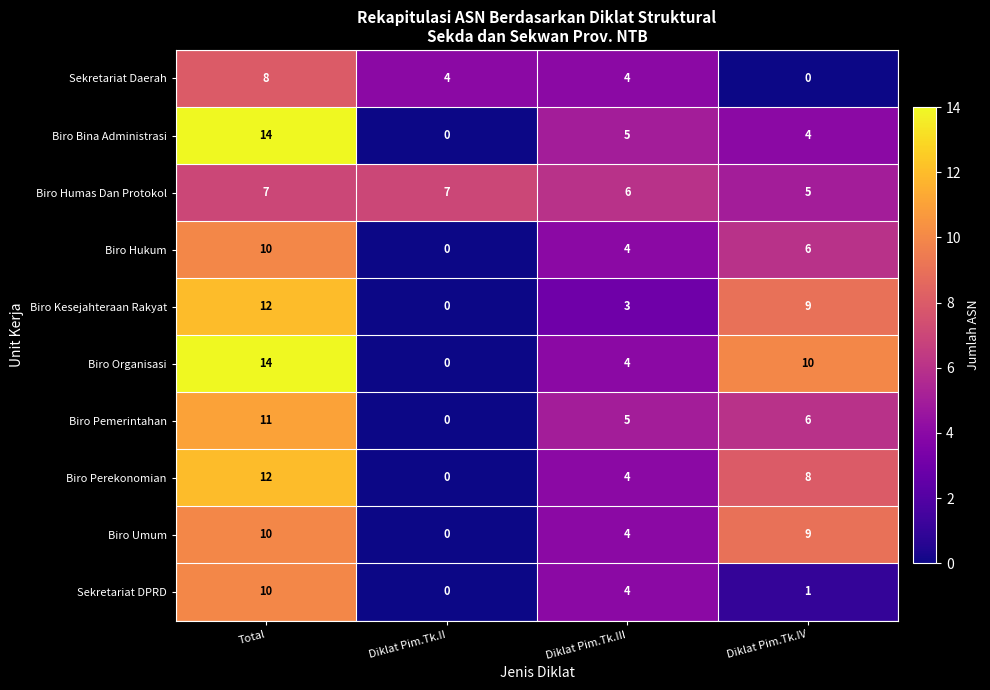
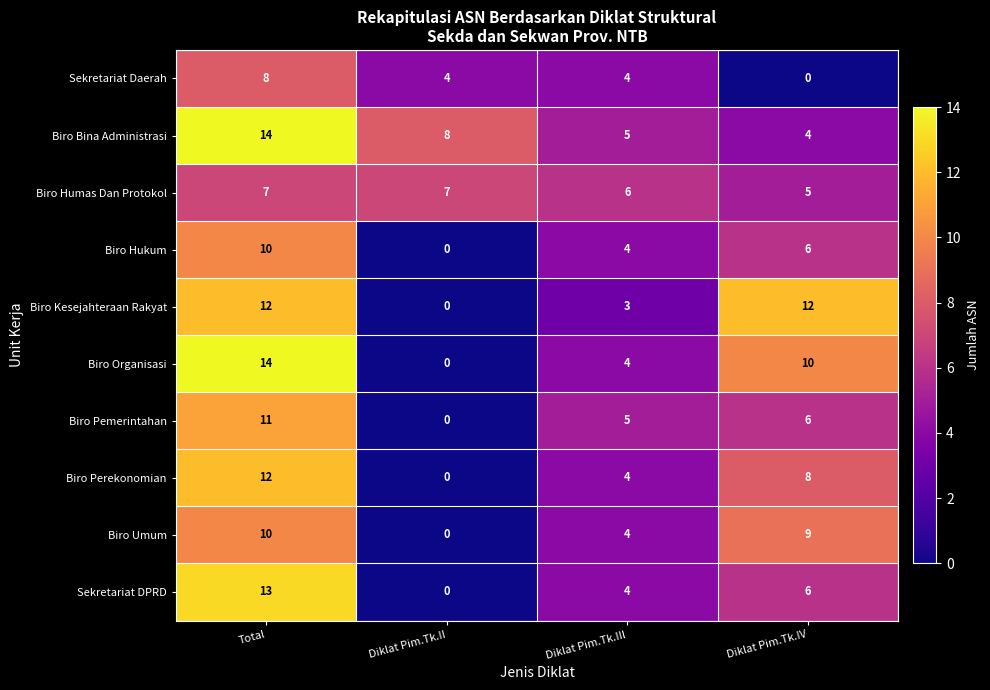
  {
    "Sekretariat Daerah": {
      "Total": 8,
      "Diklat Pim.Tk.II": 4,
      "Diklat Pim.Tk.III": 4,
      "Diklat Pim.Tk.IV": 0
    },
    "Biro Bina Administrasi": {
      "Total": 14,
-     "Diklat Pim.Tk.II": 0,
+     "Diklat Pim.Tk.II": 8,
      "Diklat Pim.Tk.III": 5,
      "Diklat Pim.Tk.IV": 4
    },
    "Biro Humas Dan Protokol": {
      "Total": 7,
      "Diklat Pim.Tk.II": 7,
      "Diklat Pim.Tk.III": 6,
      "Diklat Pim.Tk.IV": 5
    },
    "Biro Hukum": {
      "Total": 10,
      "Diklat Pim.Tk.II": 0,
      "Diklat Pim.Tk.III": 4,
      "Diklat Pim.Tk.IV": 6
    },
    "Biro Kesejahteraan Rakyat": {
      "Total": 12,
      "Diklat Pim.Tk.II": 0,
      "Diklat Pim.Tk.III": 3,
-     "Diklat Pim.Tk.IV": 9
+     "Diklat Pim.Tk.IV": 12
    },
    "Biro Organisasi": {
      "Total": 14,
      "Diklat Pim.Tk.II": 0,
      "Diklat Pim.Tk.III": 4,
      "Diklat Pim.Tk.IV": 10
    },
    "Biro Pemerintahan": {
      "Total": 11,
      "Diklat Pim.Tk.II": 0,
      "Diklat Pim.Tk.III": 5,
      "Diklat Pim.Tk.IV": 6
    },
    "Biro Perekonomian": {
      "Total": 12,
      "Diklat Pim.Tk.II": 0,
      "Diklat Pim.Tk.III": 4,
      "Diklat Pim.Tk.IV": 8
    },
    "Biro Umum": {
      "Total": 10,
      "Diklat Pim.Tk.II": 0,
      "Diklat Pim.Tk.III": 4,
      "Diklat Pim.Tk.IV": 9
    },
    "Sekretariat DPRD": {
-     "Total": 10,
+     "Total": 13,
      "Diklat Pim.Tk.II": 0,
      "Diklat Pim.Tk.III": 4,
-     "Diklat Pim.Tk.IV": 1
+     "Diklat Pim.Tk.IV": 6
    }
  }
